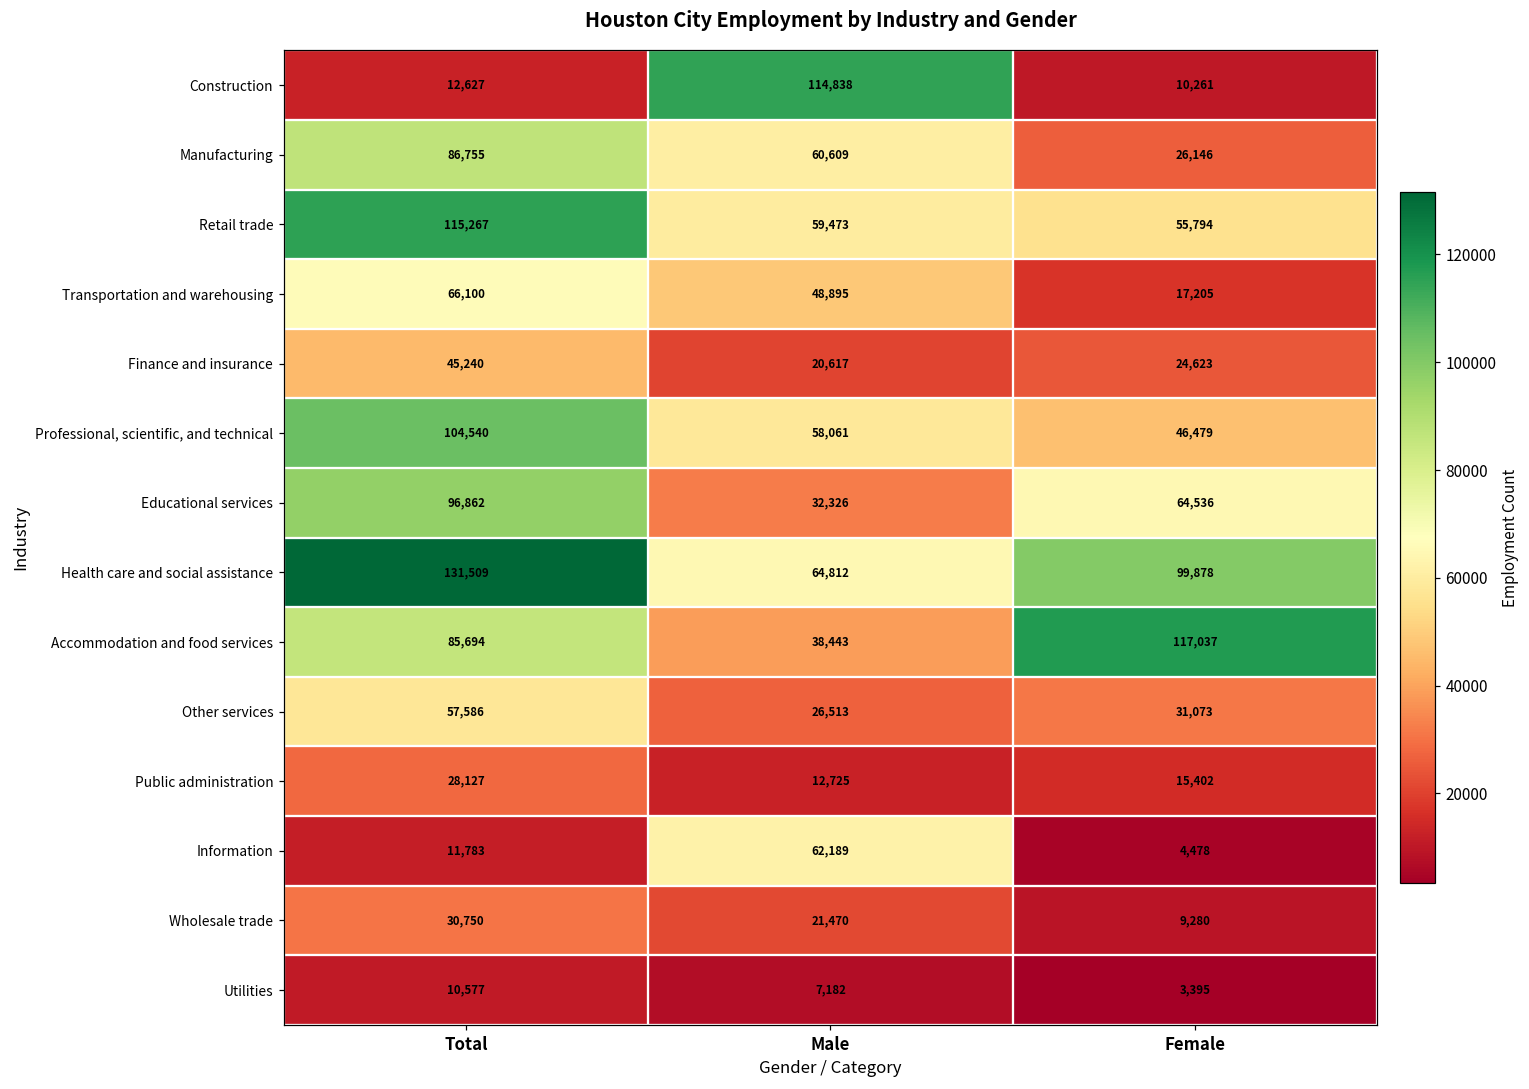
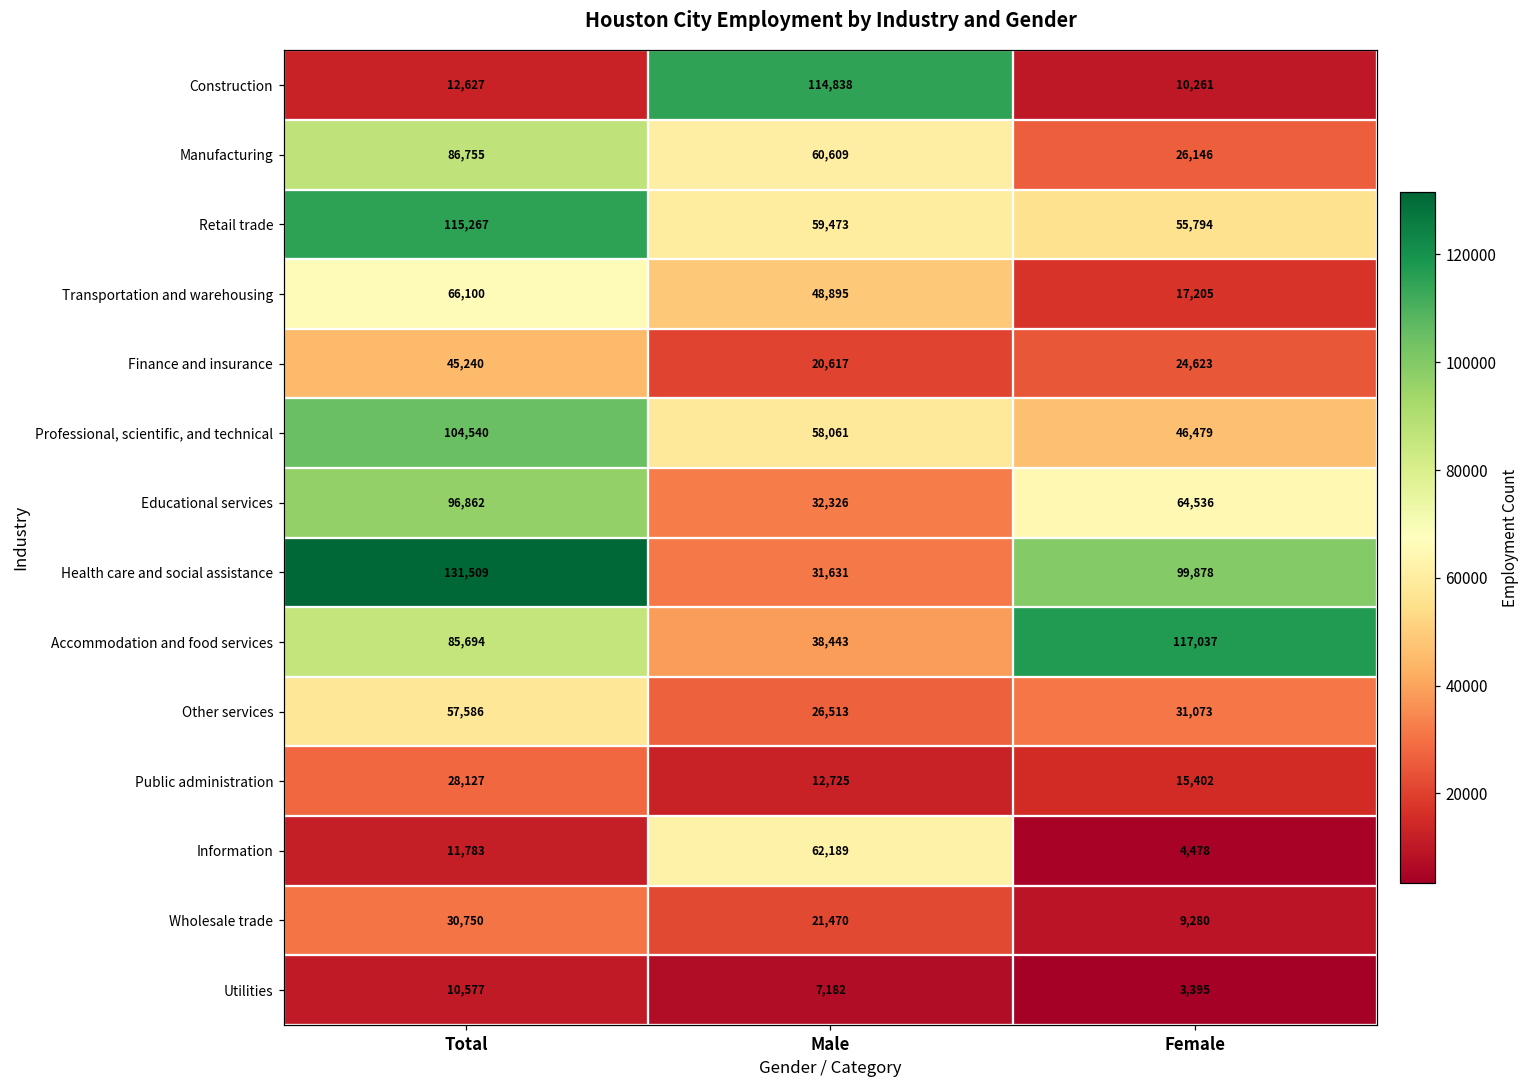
  {
    "Construction": {
      "Total": "12,627",
      "Male": "114,838",
      "Female": "10,261"
    },
    "Manufacturing": {
      "Total": "86,755",
      "Male": "60,609",
      "Female": "26,146"
    },
    "Retail trade": {
      "Total": "115,267",
      "Male": "59,473",
      "Female": "55,794"
    },
    "Transportation and warehousing": {
      "Total": "66,100",
      "Male": "48,895",
      "Female": "17,205"
    },
    "Finance and insurance": {
      "Total": "45,240",
      "Male": "20,617",
      "Female": "24,623"
    },
    "Professional, scientific, and technical": {
      "Total": "104,540",
      "Male": "58,061",
      "Female": "46,479"
    },
    "Educational services": {
      "Total": "96,862",
      "Male": "32,326",
      "Female": "64,536"
    },
    "Health care and social assistance": {
      "Total": "131,509",
-     "Male": "64,812",
+     "Male": "31,631",
      "Female": "99,878"
    },
    "Accommodation and food services": {
      "Total": "85,694",
      "Male": "38,443",
      "Female": "117,037"
    },
    "Other services": {
      "Total": "57,586",
      "Male": "26,513",
      "Female": "31,073"
    },
    "Public administration": {
      "Total": "28,127",
      "Male": "12,725",
      "Female": "15,402"
    },
    "Information": {
      "Total": "11,783",
      "Male": "62,189",
      "Female": "4,478"
    },
    "Wholesale trade": {
      "Total": "30,750",
      "Male": "21,470",
      "Female": "9,280"
    },
    "Utilities": {
      "Total": "10,577",
      "Male": "7,182",
      "Female": "3,395"
    }
  }
